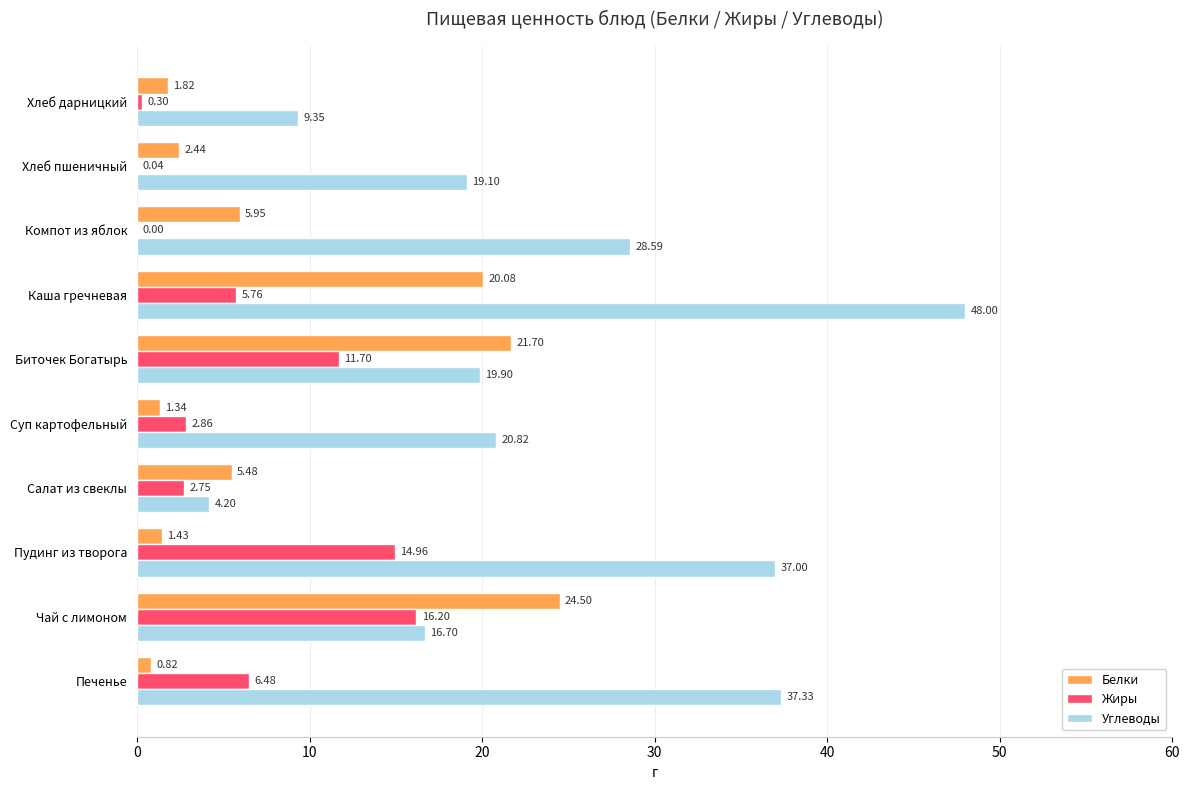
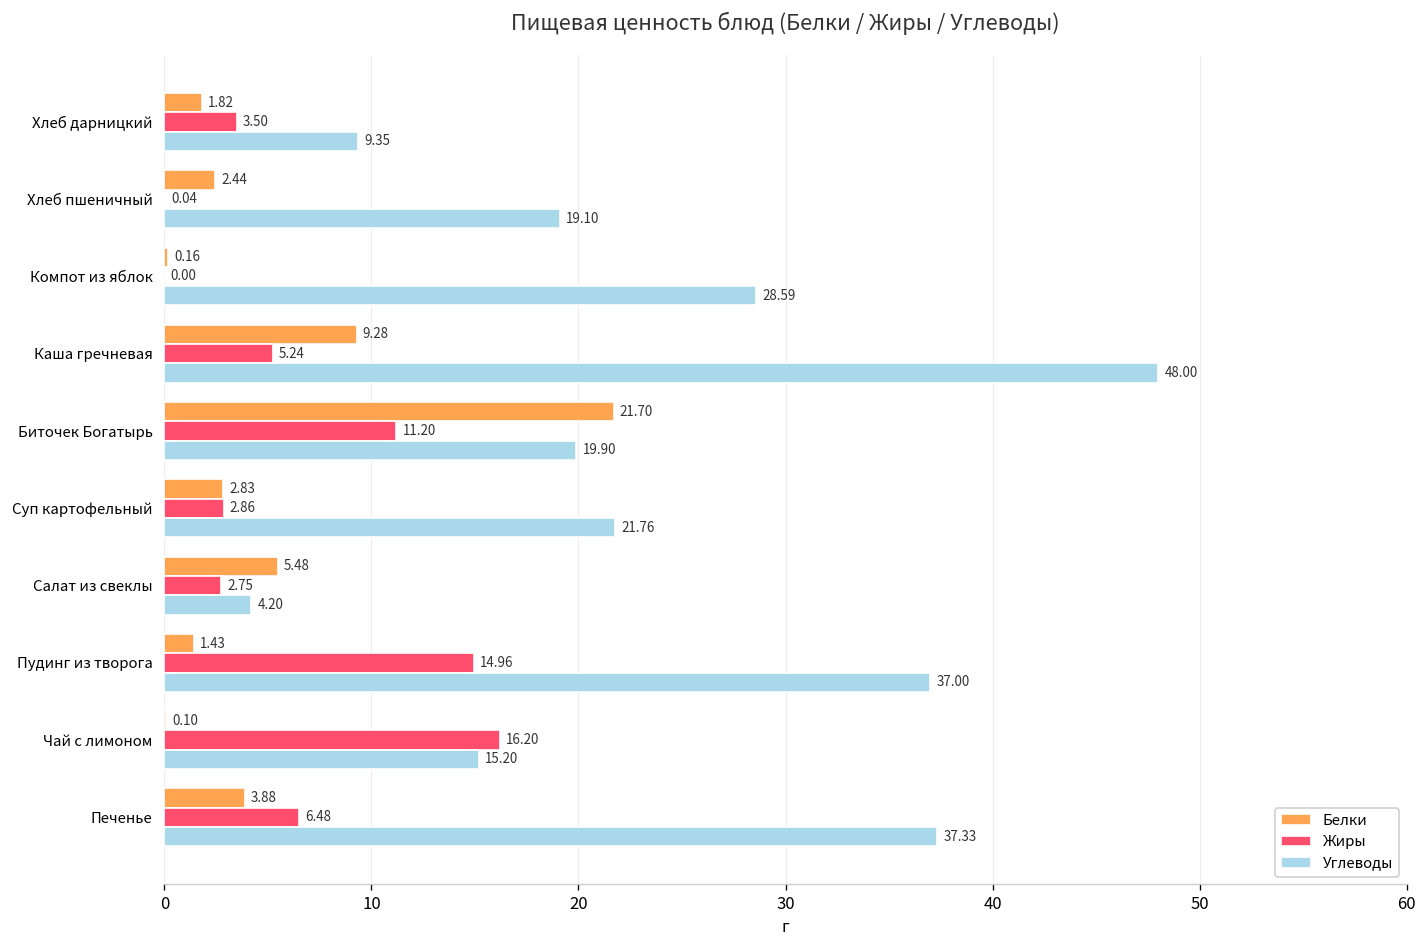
  {
    "Белки": {
      "Хлеб дарницкий": 1.82,
      "Хлеб пшеничный": 2.44,
-     "Компот из яблок": 5.95,
-     "Каша гречневая": 20.08,
+     "Компот из яблок": 0.16,
+     "Каша гречневая": 9.28,
      "Биточек Богатырь": 21.70,
-     "Суп картофельный": 1.34,
+     "Суп картофельный": 2.83,
      "Салат из свеклы": 5.48,
      "Пудинг из творога": 1.43,
-     "Чай с лимоном": 24.50,
-     "Печенье": 0.82
+     "Чай с лимоном": 0.10,
+     "Печенье": 3.88
    },
    "Жиры": {
-     "Хлеб дарницкий": 0.30,
+     "Хлеб дарницкий": 3.50,
      "Хлеб пшеничный": 0.04,
      "Компот из яблок": 0.00,
-     "Каша гречневая": 5.76,
-     "Биточек Богатырь": 11.70,
+     "Каша гречневая": 5.24,
+     "Биточек Богатырь": 11.20,
      "Суп картофельный": 2.86,
      "Салат из свеклы": 2.75,
      "Пудинг из творога": 14.96,
      "Чай с лимоном": 16.20,
      "Печенье": 6.48
    },
    "Углеводы": {
      "Хлеб дарницкий": 9.35,
      "Хлеб пшеничный": 19.10,
      "Компот из яблок": 28.59,
      "Каша гречневая": 48.00,
      "Биточек Богатырь": 19.90,
-     "Суп картофельный": 20.82,
+     "Суп картофельный": 21.76,
      "Салат из свеклы": 4.20,
      "Пудинг из творога": 37.00,
-     "Чай с лимоном": 16.70,
+     "Чай с лимоном": 15.20,
      "Печенье": 37.33
    }
  }
